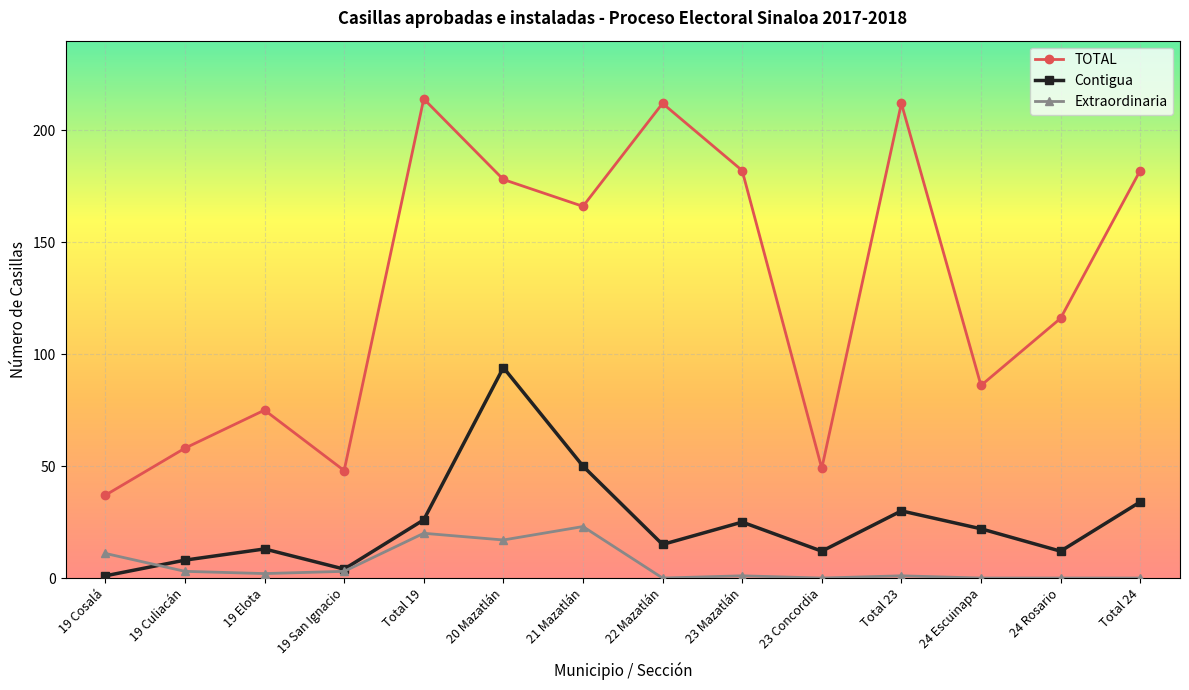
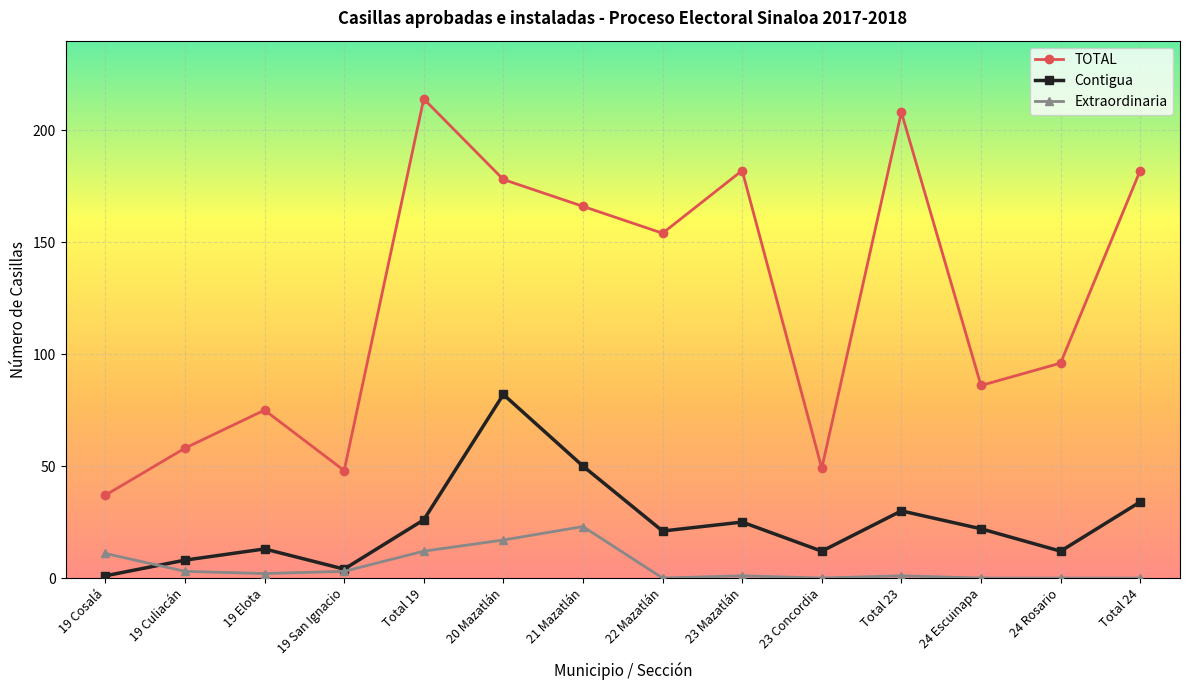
  {
    "TOTAL": {
      "19 Cosalá": 37,
      "19 Culiacán": 58,
      "19 Elota": 75,
      "19 San Ignacio": 48,
      "Total 19": 214,
      "20 Mazatlán": 178,
      "21 Mazatlán": 166,
-     "22 Mazatlán": 212,
+     "22 Mazatlán": 154,
      "23 Mazatlán": 182,
      "23 Concordia": 49,
-     "Total 23": 212,
+     "Total 23": 208,
      "24 Escuinapa": 86,
-     "24 Rosario": 116,
+     "24 Rosario": 96,
      "Total 24": 182
    },
    "Contigua": {
      "19 Cosalá": 1,
      "19 Culiacán": 8,
      "19 Elota": 13,
      "Total 19": 26,
-     "20 Mazatlán": 94,
+     "20 Mazatlán": 82,
      "21 Mazatlán": 50,
-     "22 Mazatlán": 15,
+     "22 Mazatlán": 21,
      "23 Mazatlán": 25,
      "23 Concordia": 12,
      "Total 23": 30,
      "24 Escuinapa": 22,
      "24 Rosario": 12,
      "Total 24": 34
    },
    "Extraordinaria": {
      "19 Cosalá": 11,
      "19 Culiacán": 3,
      "19 Elota": 2,
-     "Total 19": 20,
+     "Total 19": 12,
      "20 Mazatlán": 17,
      "21 Mazatlán": 23,
      "22 Mazatlán": 0,
      "23 Mazatlán": 1,
      "23 Concordia": 0,
      "Total 23": 1,
      "24 Escuinapa": 0,
      "24 Rosario": 0,
      "Total 24": 0
    }
  }
